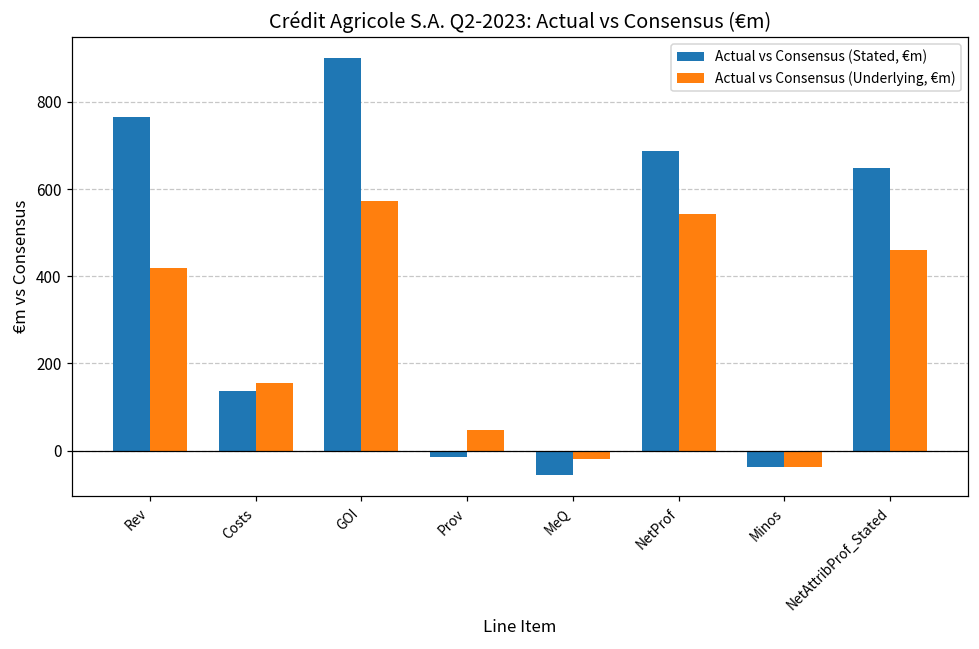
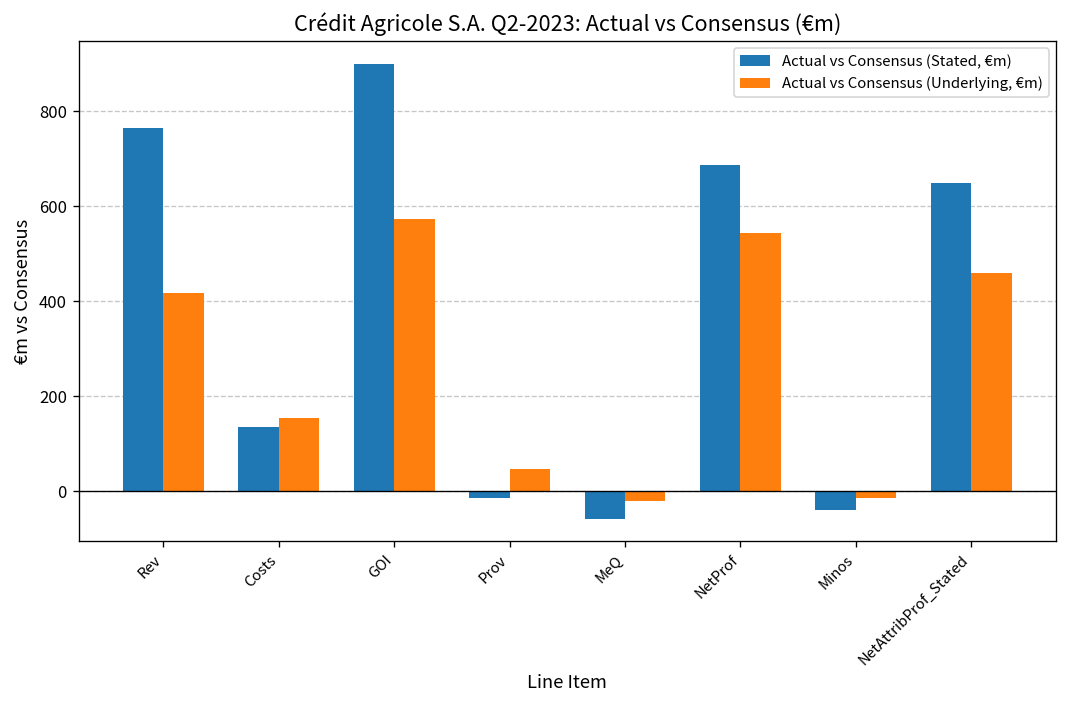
  {
    "Actual vs Consensus (Stated, €m)": {
      "Rev": 760,
      "Costs": 140,
      "GOI": 900,
      "Prov": -10,
      "MeQ": -60,
      "NetProf": 690,
      "Minos": -40,
      "NetAttribProf_Stated": 650
    },
    "Actual vs Consensus (Underlying, €m)": {
      "Rev": 420,
      "Costs": 150,
      "GOI": 570,
      "Prov": 50,
      "MeQ": -20,
      "NetProf": 540,
-     "Minos": -40,
+     "Minos": -10,
      "NetAttribProf_Stated": 460
    }
  }
